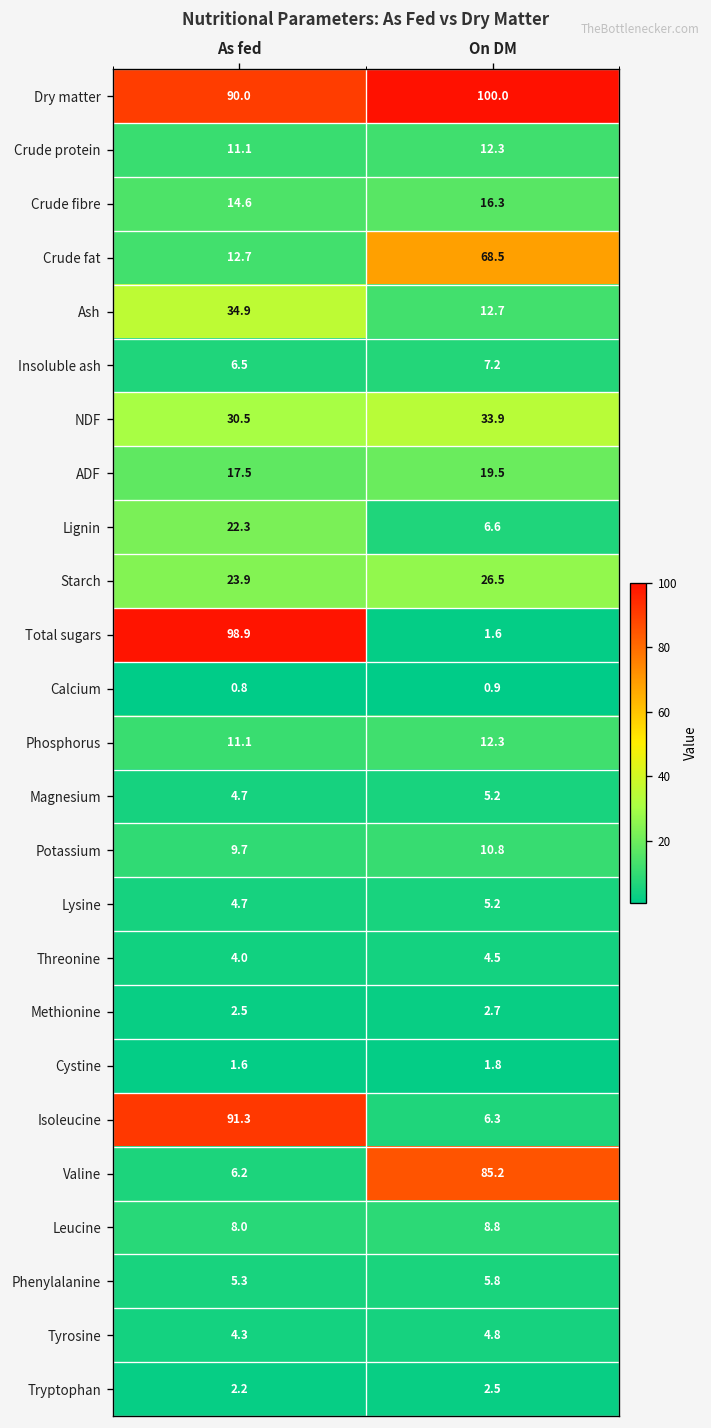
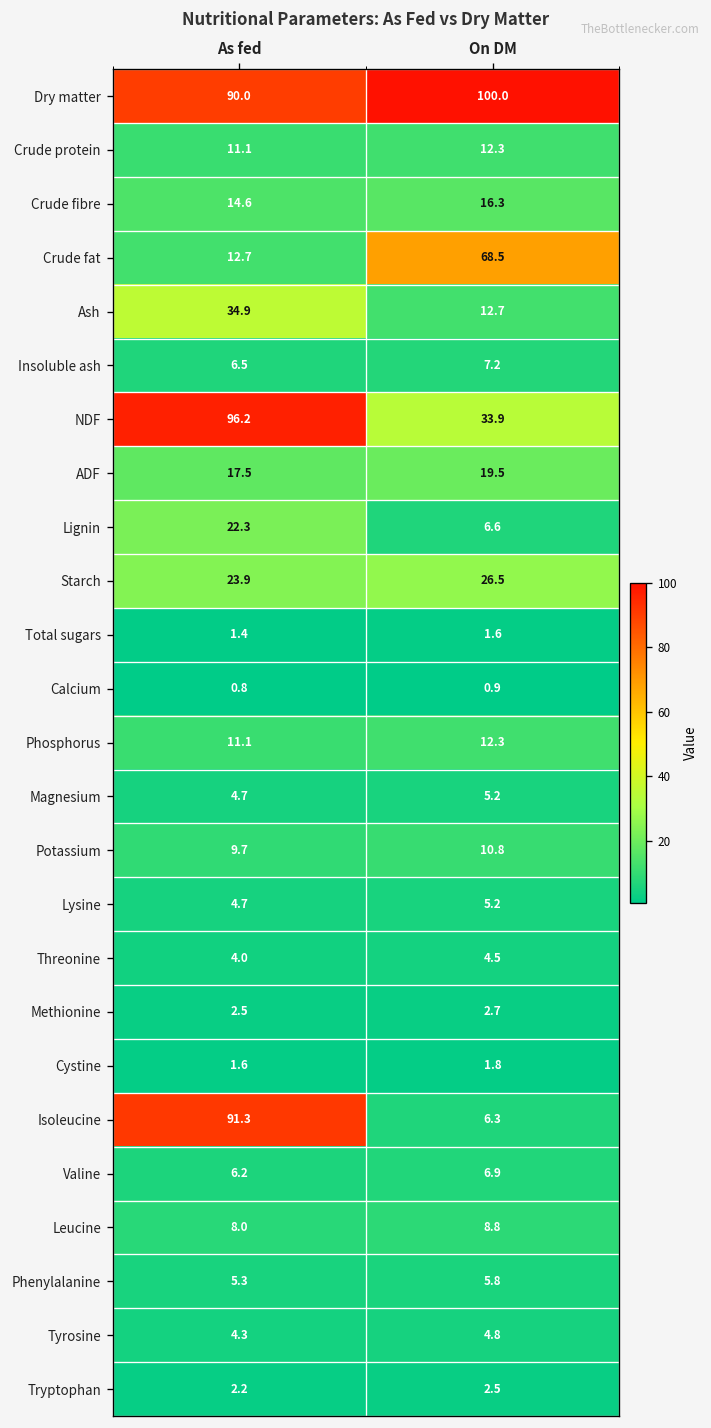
  {
    "Dry matter": {
      "As fed": 90.0,
      "On DM": 100.0
    },
    "Crude protein": {
      "As fed": 11.1,
      "On DM": 12.3
    },
    "Crude fibre": {
      "As fed": 14.6,
      "On DM": 16.3
    },
    "Crude fat": {
      "As fed": 12.7,
      "On DM": 68.5
    },
    "Ash": {
      "As fed": 34.9,
      "On DM": 12.7
    },
    "Insoluble ash": {
      "As fed": 6.5,
      "On DM": 7.2
    },
    "NDF": {
-     "As fed": 30.5,
+     "As fed": 96.2,
      "On DM": 33.9
    },
    "ADF": {
      "As fed": 17.5,
      "On DM": 19.5
    },
    "Lignin": {
      "As fed": 22.3,
      "On DM": 6.6
    },
    "Starch": {
      "As fed": 23.9,
      "On DM": 26.5
    },
    "Total sugars": {
-     "As fed": 98.9,
+     "As fed": 1.4,
      "On DM": 1.6
    },
    "Calcium": {
      "As fed": 0.8,
      "On DM": 0.9
    },
    "Phosphorus": {
      "As fed": 11.1,
      "On DM": 12.3
    },
    "Magnesium": {
      "As fed": 4.7,
      "On DM": 5.2
    },
    "Potassium": {
      "As fed": 9.7,
      "On DM": 10.8
    },
    "Lysine": {
      "As fed": 4.7,
      "On DM": 5.2
    },
    "Threonine": {
      "As fed": 4.0,
      "On DM": 4.5
    },
    "Methionine": {
      "As fed": 2.5,
      "On DM": 2.7
    },
    "Cystine": {
      "As fed": 1.6,
      "On DM": 1.8
    },
    "Isoleucine": {
      "As fed": 91.3,
      "On DM": 6.3
    },
    "Valine": {
      "As fed": 6.2,
-     "On DM": 85.2
+     "On DM": 6.9
    },
    "Leucine": {
      "As fed": 8.0,
      "On DM": 8.8
    },
    "Phenylalanine": {
      "As fed": 5.3,
      "On DM": 5.8
    },
    "Tyrosine": {
      "As fed": 4.3,
      "On DM": 4.8
    },
    "Tryptophan": {
      "As fed": 2.2,
      "On DM": 2.5
    }
  }
